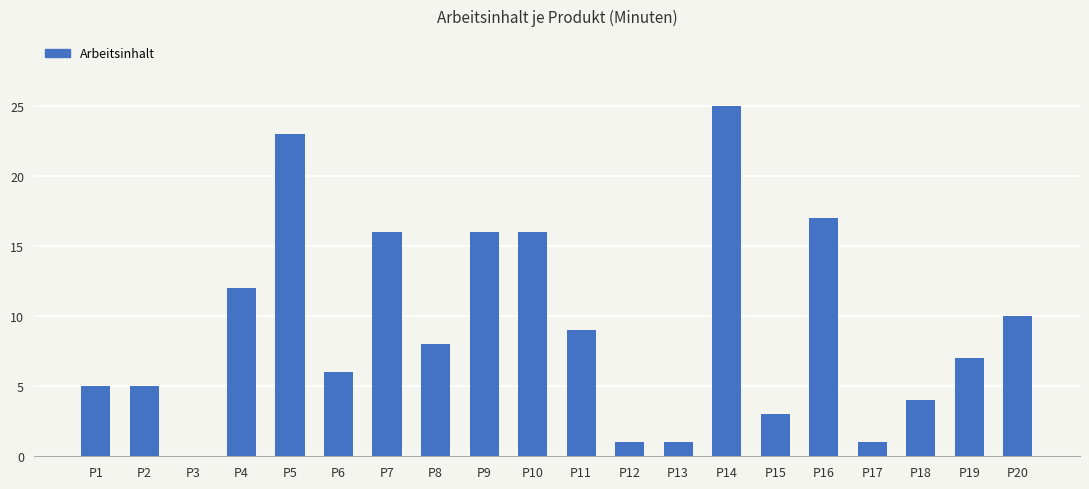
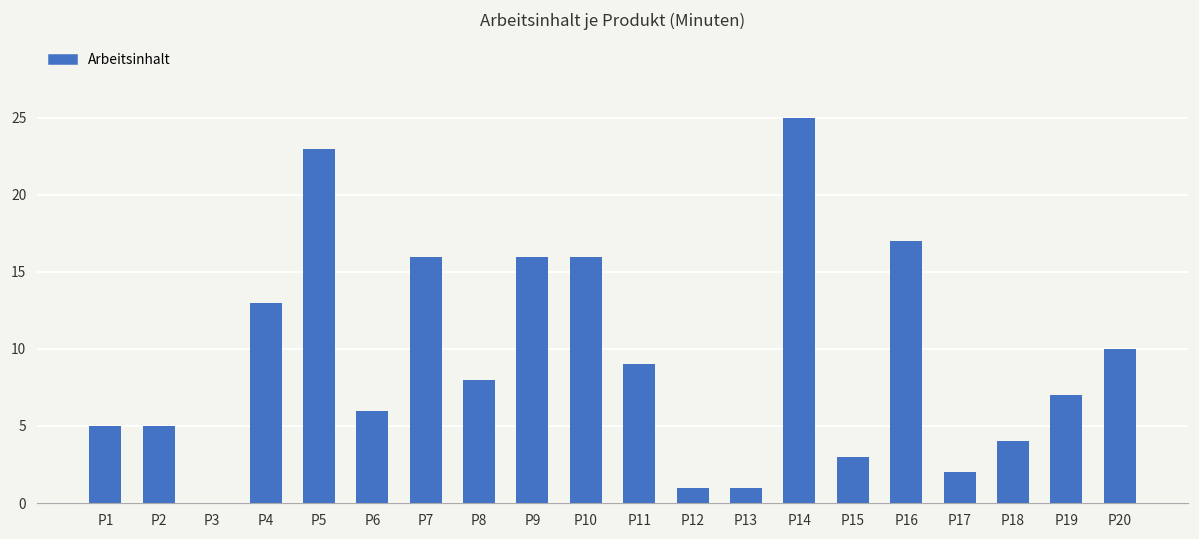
  {
    "P1": 5,
    "P2": 5,
    "P3": 0,
-   "P4": 12,
+   "P4": 13,
    "P5": 23,
    "P6": 6,
    "P7": 16,
    "P8": 8,
    "P9": 16,
    "P10": 16,
    "P11": 9,
    "P12": 1,
    "P13": 1,
    "P14": 25,
    "P15": 3,
    "P16": 17,
-   "P17": 1,
+   "P17": 2,
    "P18": 4,
    "P19": 7,
    "P20": 10
  }
